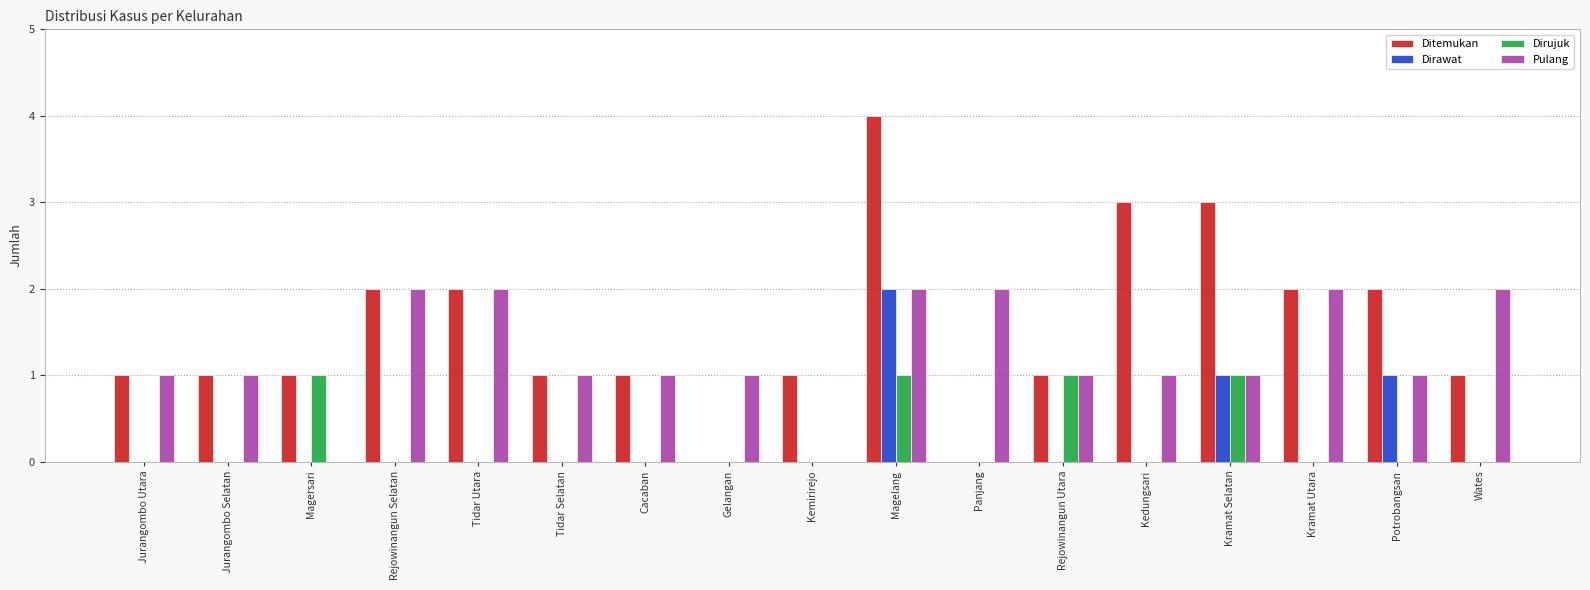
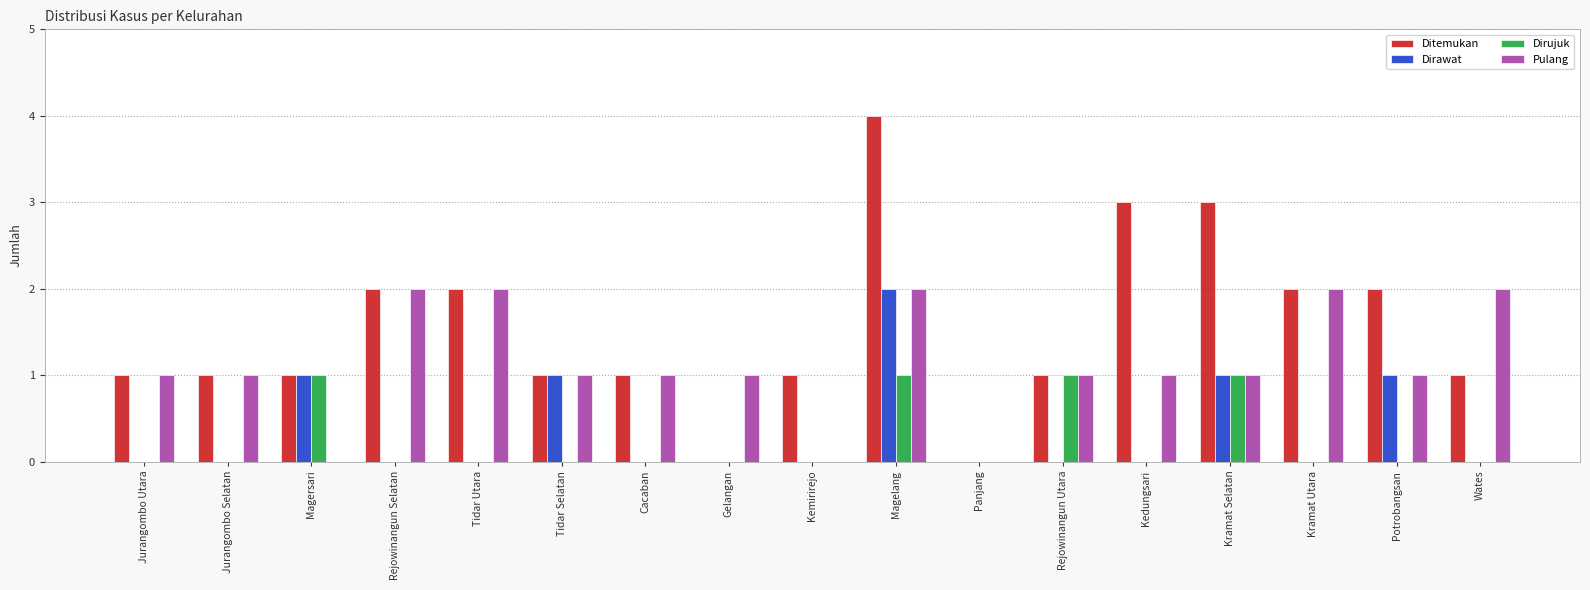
  {
    "Ditemukan": {
      "Jurangombo Utara": 1,
      "Jurangombo Selatan": 1,
      "Magersari": 1,
      "Rejowinangun Selatan": 2,
      "Tidar Utara": 2,
      "Tidar Selatan": 1,
      "Cacaban": 1,
      "Gelangan": 0,
      "Kemirirejo": 1,
      "Magelang": 4,
      "Panjang": 0,
      "Rejowinangun Utara": 1,
      "Kedungsari": 3,
      "Kramat Selatan": 3,
      "Kramat Utara": 2,
      "Potrobangsan": 2,
      "Wates": 1
    },
    "Dirawat": {
      "Jurangombo Utara": 0,
      "Jurangombo Selatan": 0,
-     "Magersari": 0,
+     "Magersari": 1,
      "Rejowinangun Selatan": 0,
      "Tidar Utara": 0,
-     "Tidar Selatan": 0,
+     "Tidar Selatan": 1,
      "Cacaban": 0,
      "Gelangan": 0,
      "Kemirirejo": 0,
      "Magelang": 2,
      "Panjang": 0,
      "Rejowinangun Utara": 0,
      "Kedungsari": 0,
      "Kramat Selatan": 1,
      "Kramat Utara": 0,
      "Potrobangsan": 1,
      "Wates": 0
    },
    "Dirujuk": {
      "Jurangombo Utara": 0,
      "Jurangombo Selatan": 0,
      "Magersari": 1,
      "Rejowinangun Selatan": 0,
      "Tidar Utara": 0,
      "Tidar Selatan": 0,
      "Cacaban": 0,
      "Gelangan": 0,
      "Kemirirejo": 0,
      "Magelang": 1,
      "Panjang": 0,
      "Rejowinangun Utara": 1,
      "Kedungsari": 0,
      "Kramat Selatan": 1,
      "Kramat Utara": 0,
      "Potrobangsan": 0,
      "Wates": 0
    },
    "Pulang": {
      "Jurangombo Utara": 1,
      "Jurangombo Selatan": 1,
      "Magersari": 0,
      "Rejowinangun Selatan": 2,
      "Tidar Utara": 2,
      "Tidar Selatan": 1,
      "Cacaban": 1,
      "Gelangan": 1,
      "Kemirirejo": 0,
      "Magelang": 2,
-     "Panjang": 2,
+     "Panjang": 0,
      "Rejowinangun Utara": 1,
      "Kedungsari": 1,
      "Kramat Selatan": 1,
      "Kramat Utara": 2,
      "Potrobangsan": 1,
      "Wates": 2
    }
  }
